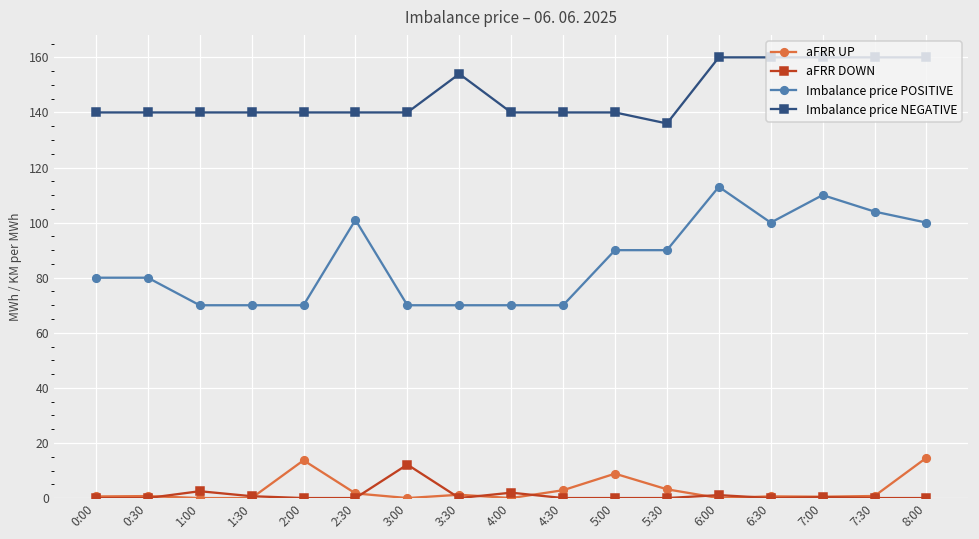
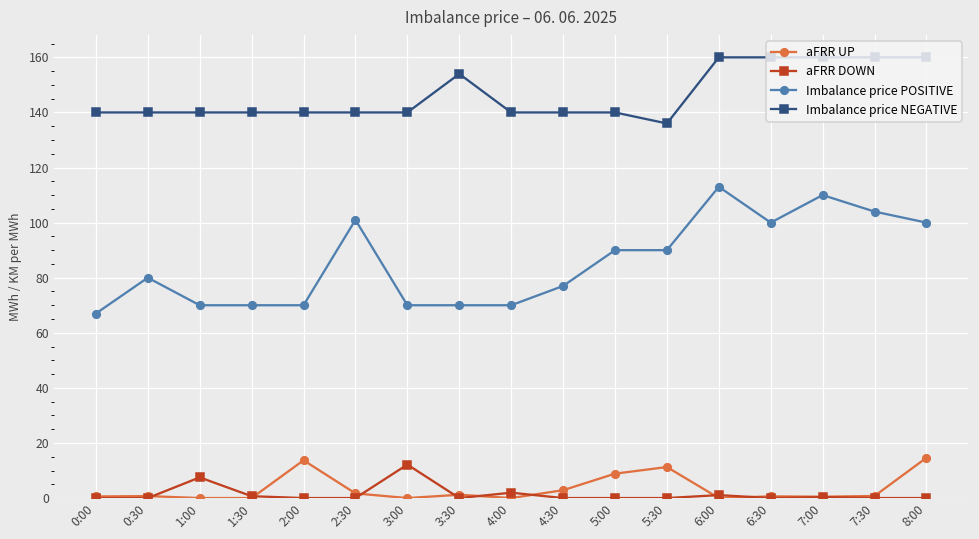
  {
    "aFRR UP": {
      "1:00": 0,
      "2:00": 14,
      "2:30": 2,
      "3:00": 0,
      "3:30": 1,
      "4:00": 0,
      "4:30": 3,
      "5:00": 9,
-     "5:30": 3,
+     "5:30": 11,
      "6:00": 0,
      "8:00": 15
    },
    "aFRR DOWN": {
-     "1:00": 2,
+     "1:00": 8,
      "2:00": 0,
      "2:30": 0,
      "3:00": 12,
      "3:30": 0,
      "4:00": 2,
      "4:30": 0,
      "5:00": 0,
      "5:30": 0,
      "6:00": 1,
      "8:00": 0
    },
    "Imbalance price POSITIVE": {
-     "0:00": 80,
+     "0:00": 67,
      "0:30": 80,
      "1:00": 70,
      "1:30": 70,
      "2:00": 70,
      "2:30": 101,
      "3:00": 70,
      "3:30": 70,
      "4:00": 70,
-     "4:30": 70,
+     "4:30": 77,
      "5:00": 90,
      "5:30": 90,
      "6:00": 113,
      "6:30": 100,
      "7:00": 110,
      "7:30": 104,
      "8:00": 100
    },
    "Imbalance price NEGATIVE": {
      "0:00": 140,
      "0:30": 140,
      "1:00": 140,
      "1:30": 140,
      "2:00": 140,
      "2:30": 140,
      "3:00": 140,
      "3:30": 154,
      "4:00": 140,
      "4:30": 140,
      "5:00": 140,
      "5:30": 136,
      "6:00": 160
    }
  }
